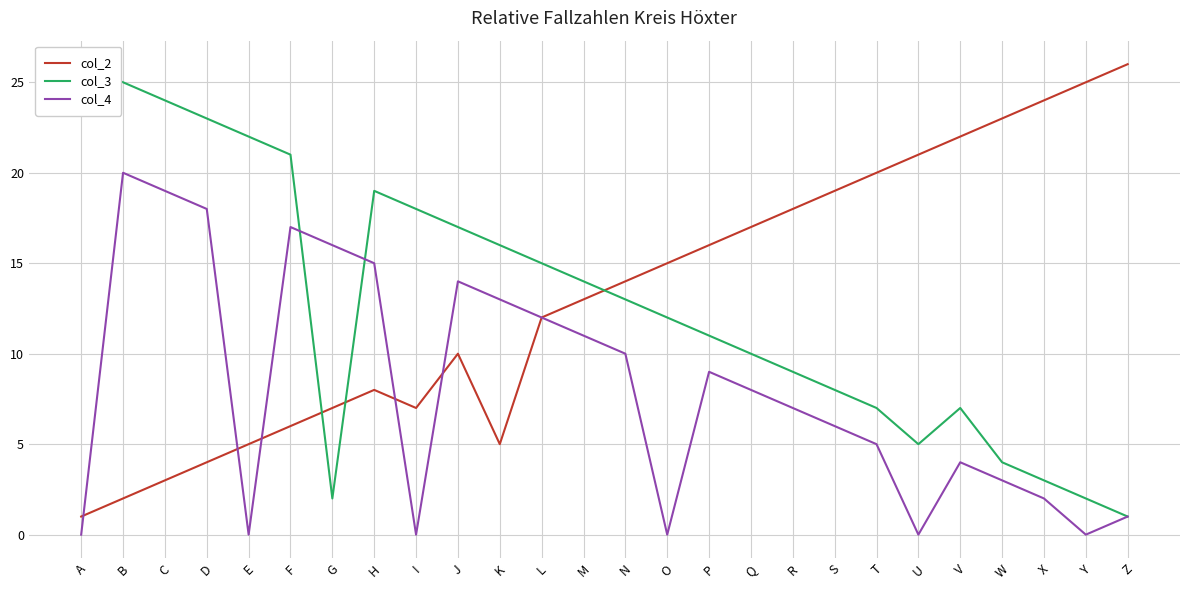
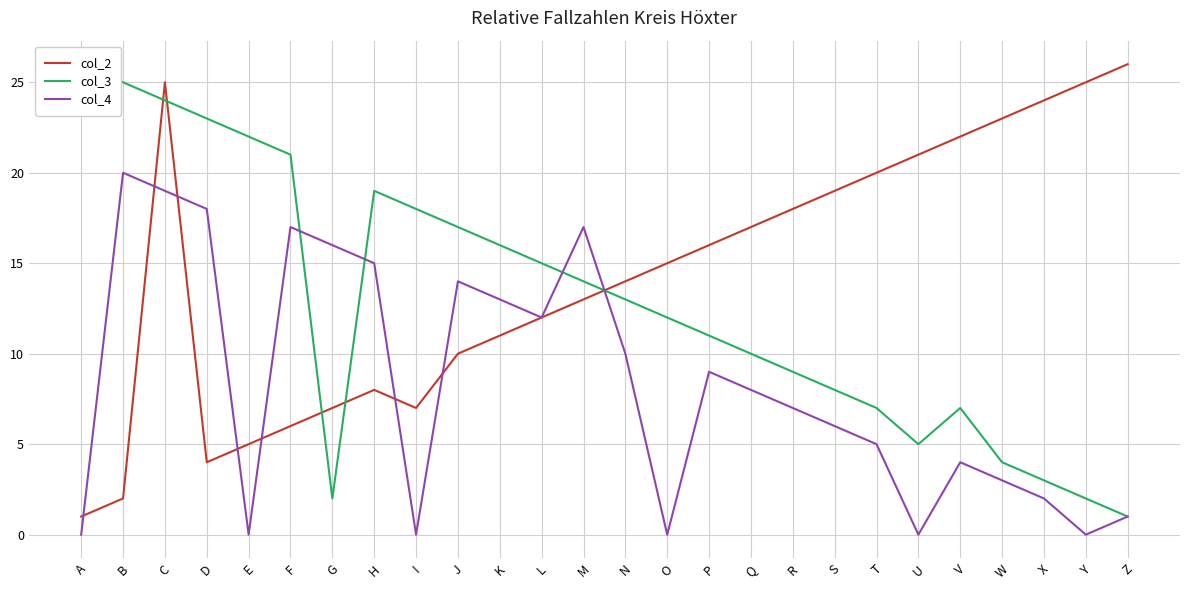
  {
    "col_2": {
      "A": 1,
      "B": 2,
-     "C": 3,
+     "C": 25,
      "D": 4,
      "E": 5,
      "F": 6,
      "G": 7,
      "H": 8,
      "I": 7,
      "J": 10,
-     "K": 5,
+     "K": 11,
      "M": 13,
      "N": 14,
      "O": 15,
      "P": 16,
      "Q": 17,
      "R": 18,
      "S": 19,
      "T": 20,
      "U": 21,
      "V": 22,
      "W": 23,
      "X": 24,
      "Y": 25,
      "Z": 26
    },
    "col_3": {
      "B": 25,
      "C": 24,
      "D": 23,
      "E": 22,
      "F": 21,
      "G": 2,
      "H": 19,
      "I": 18,
      "J": 17,
      "K": 16,
      "L": 15,
      "M": 14,
      "N": 13,
      "O": 12,
      "P": 11,
      "Q": 10,
      "R": 9,
      "S": 8,
      "T": 7,
      "U": 5,
      "V": 7,
      "W": 4,
      "X": 3,
      "Y": 2
    },
    "col_4": {
      "A": 0,
      "B": 20,
      "C": 19,
      "D": 18,
      "E": 0,
      "F": 17,
      "G": 16,
      "H": 15,
      "I": 0,
      "J": 14,
      "K": 13,
-     "M": 11,
+     "M": 17,
      "N": 10,
      "O": 0,
      "P": 9,
      "Q": 8,
      "R": 7,
      "S": 6,
      "T": 5,
      "U": 0,
      "V": 4,
      "W": 3,
      "X": 2,
      "Y": 0
    }
  }
